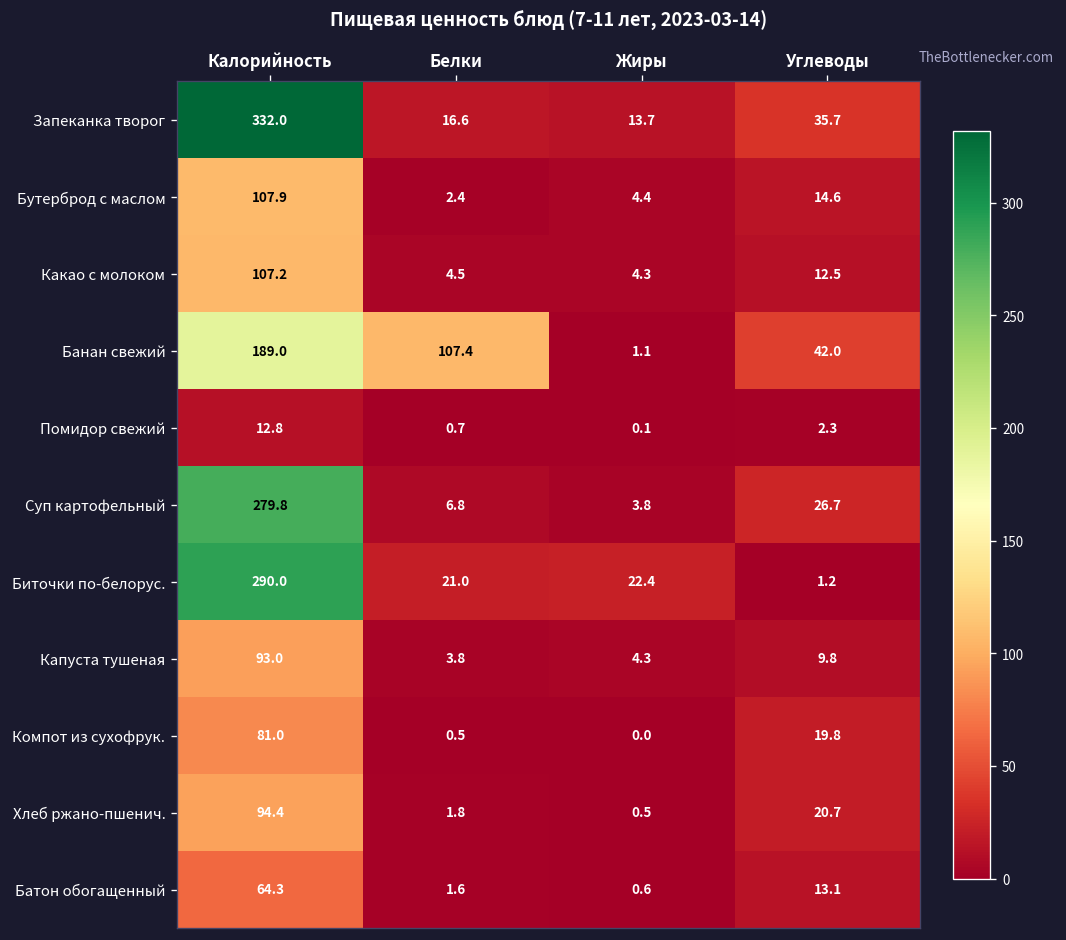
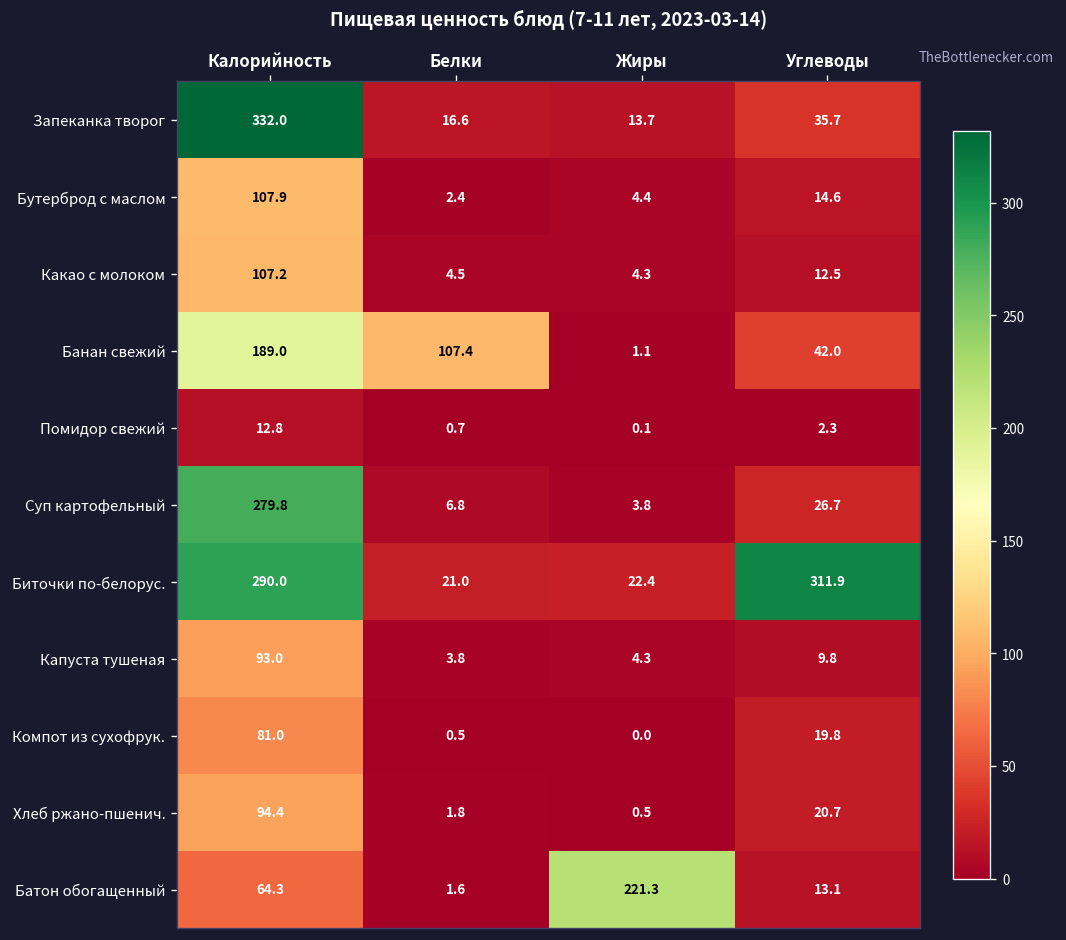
  {
    "Запеканка творог": {
      "Калорийность": 332.0,
      "Белки": 16.6,
      "Жиры": 13.7,
      "Углеводы": 35.7
    },
    "Бутерброд с маслом": {
      "Калорийность": 107.9,
      "Белки": 2.4,
      "Жиры": 4.4,
      "Углеводы": 14.6
    },
    "Какао с молоком": {
      "Калорийность": 107.2,
      "Белки": 4.5,
      "Жиры": 4.3,
      "Углеводы": 12.5
    },
    "Банан свежий": {
      "Калорийность": 189.0,
      "Белки": 107.4,
      "Жиры": 1.1,
      "Углеводы": 42.0
    },
    "Помидор свежий": {
      "Калорийность": 12.8,
      "Белки": 0.7,
      "Жиры": 0.1,
      "Углеводы": 2.3
    },
    "Суп картофельный": {
      "Калорийность": 279.8,
      "Белки": 6.8,
      "Жиры": 3.8,
      "Углеводы": 26.7
    },
    "Биточки по-белорус.": {
      "Калорийность": 290.0,
      "Белки": 21.0,
      "Жиры": 22.4,
-     "Углеводы": 1.2
+     "Углеводы": 311.9
    },
    "Капуста тушеная": {
      "Калорийность": 93.0,
      "Белки": 3.8,
      "Жиры": 4.3,
      "Углеводы": 9.8
    },
    "Компот из сухофрук.": {
      "Калорийность": 81.0,
      "Белки": 0.5,
      "Жиры": 0.0,
      "Углеводы": 19.8
    },
    "Хлеб ржано-пшенич.": {
      "Калорийность": 94.4,
      "Белки": 1.8,
      "Жиры": 0.5,
      "Углеводы": 20.7
    },
    "Батон обогащенный": {
      "Калорийность": 64.3,
      "Белки": 1.6,
-     "Жиры": 0.6,
+     "Жиры": 221.3,
      "Углеводы": 13.1
    }
  }
